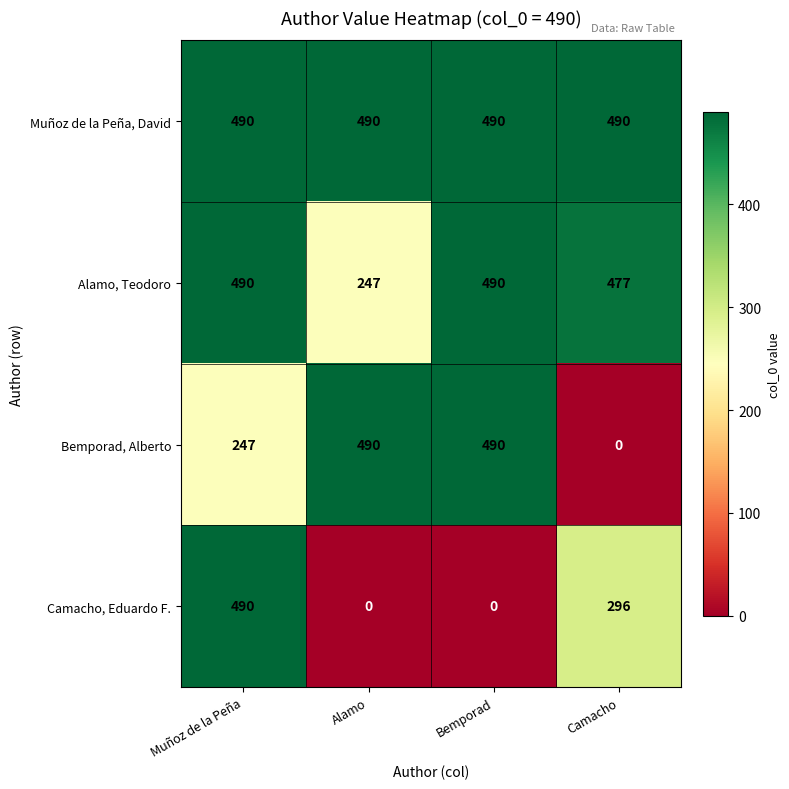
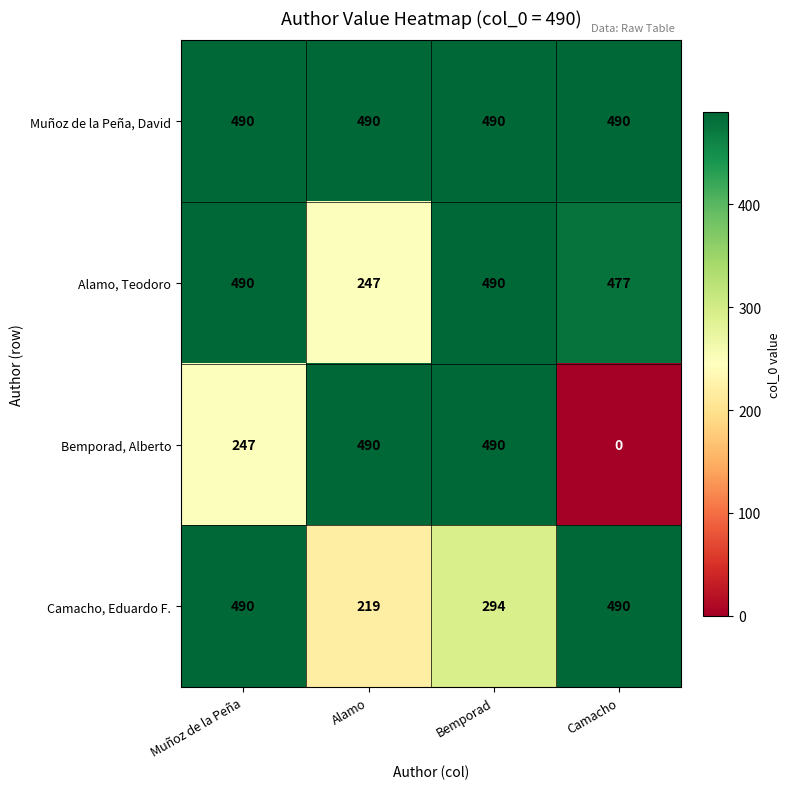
  {
    "Muñoz de la Peña, David": {
      "Muñoz de la Peña": 490,
      "Alamo": 490,
      "Bemporad": 490,
      "Camacho": 490
    },
    "Alamo, Teodoro": {
      "Muñoz de la Peña": 490,
      "Alamo": 247,
      "Bemporad": 490,
      "Camacho": 477
    },
    "Bemporad, Alberto": {
      "Muñoz de la Peña": 247,
      "Alamo": 490,
      "Bemporad": 490,
      "Camacho": 0
    },
    "Camacho, Eduardo F.": {
      "Muñoz de la Peña": 490,
-     "Alamo": 0,
-     "Bemporad": 0,
-     "Camacho": 296
+     "Alamo": 219,
+     "Bemporad": 294,
+     "Camacho": 490
    }
  }
